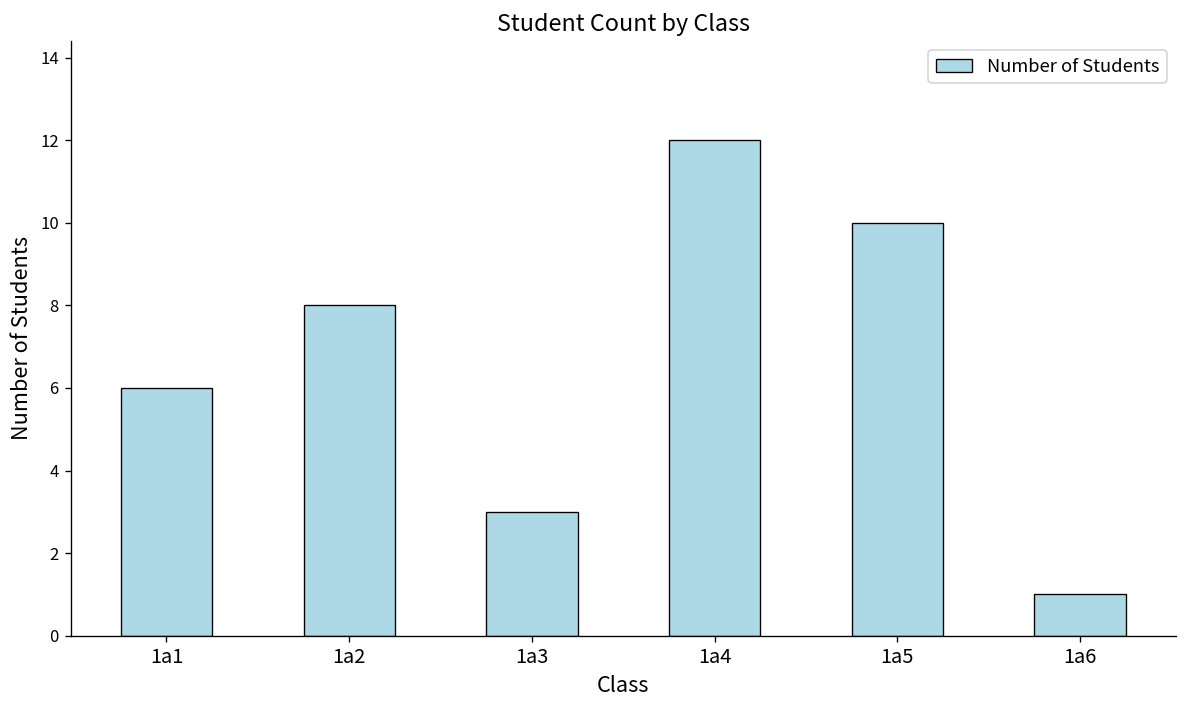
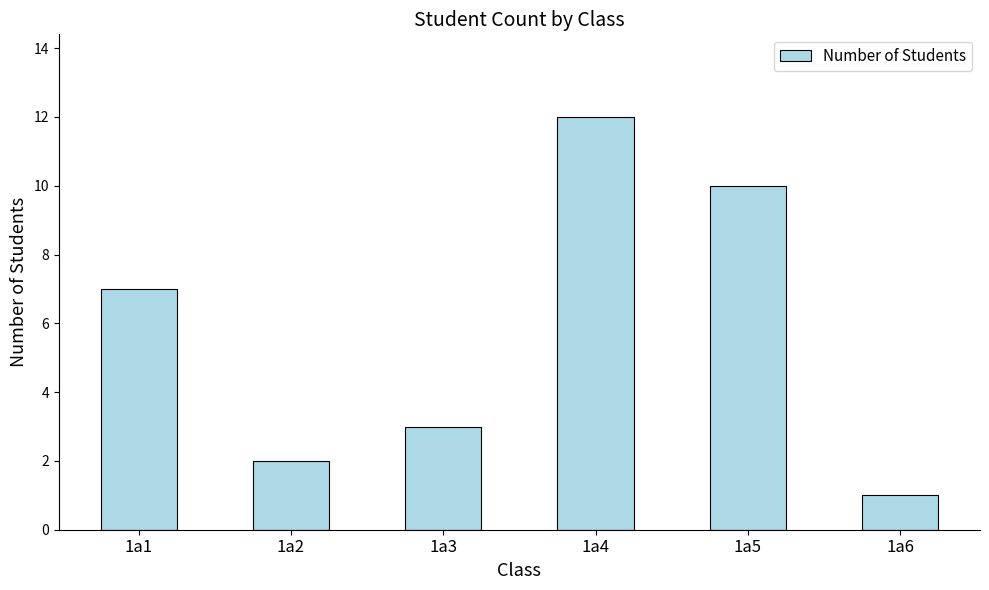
  {
-   "1a1": 6,
-   "1a2": 8,
+   "1a1": 7,
+   "1a2": 2,
    "1a3": 3,
    "1a4": 12,
    "1a5": 10,
    "1a6": 1
  }
